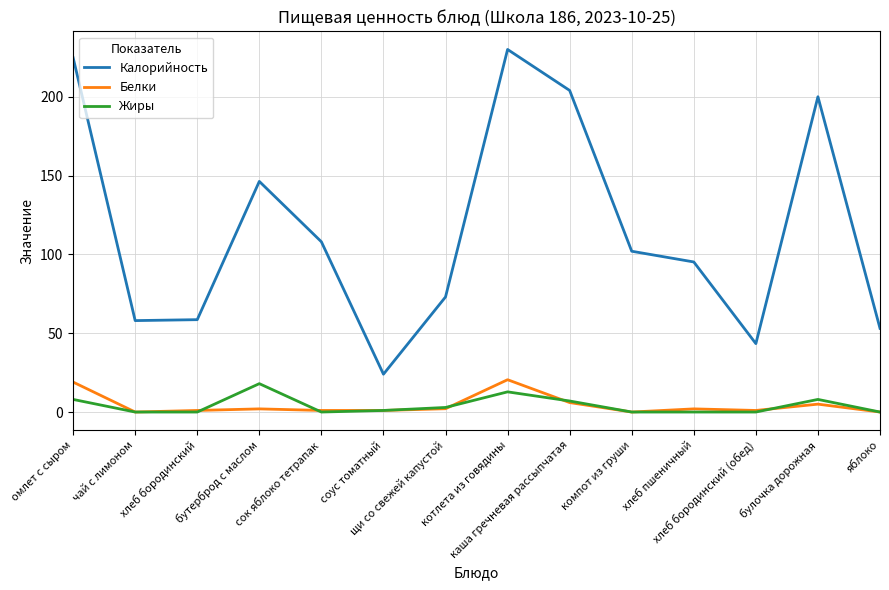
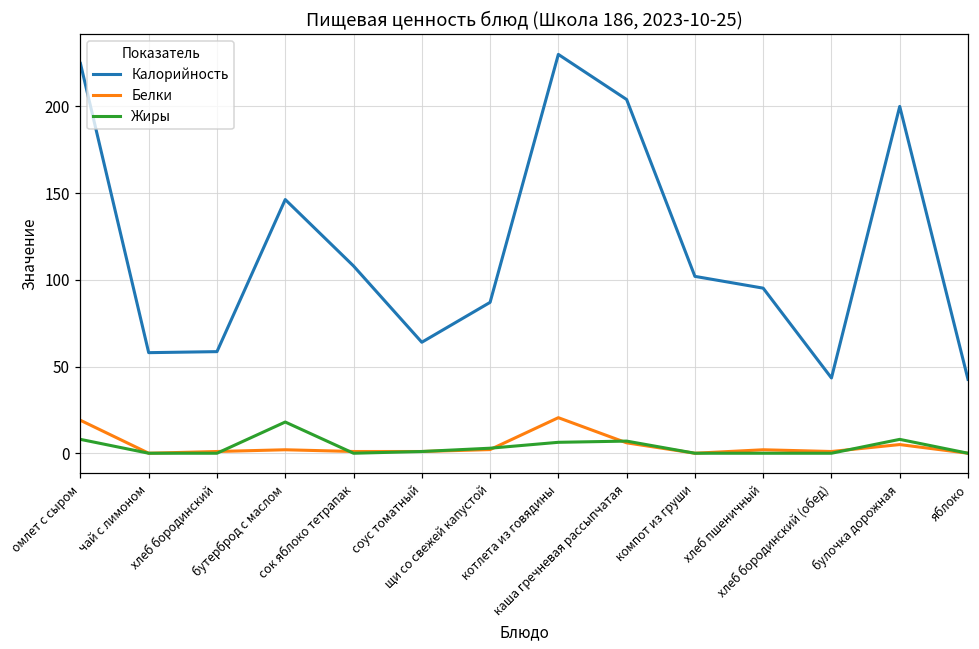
  {
    "Калорийность": {
      "омлет с сыром": 225,
      "чай с лимоном": 58,
      "хлеб бородинский": 59,
      "бутерброд с маслом": 146,
      "сок яблоко тетрапак": 108,
-     "соус томатный": 24,
-     "щи со свежей капустой": 73,
+     "соус томатный": 64,
+     "щи со свежей капустой": 87,
      "котлета из говядины": 230,
      "каша гречневая рассыпчатая": 204,
      "компот из груши": 102,
      "хлеб пшеничный": 95,
      "хлеб бородинский (обед)": 43,
      "булочка дорожная": 200,
-     "яблоко": 53
+     "яблоко": 43
    },
    "Белки": {
      "омлет с сыром": 19,
      "бутерброд с маслом": 2,
      "котлета из говядины": 21,
      "хлеб пшеничный": 2,
      "булочка дорожная": 5
    },
    "Жиры": {
      "омлет с сыром": 8,
      "бутерброд с маслом": 18,
-     "котлета из говядины": 13,
+     "котлета из говядины": 6,
      "хлеб пшеничный": 0,
      "булочка дорожная": 8
    }
  }
